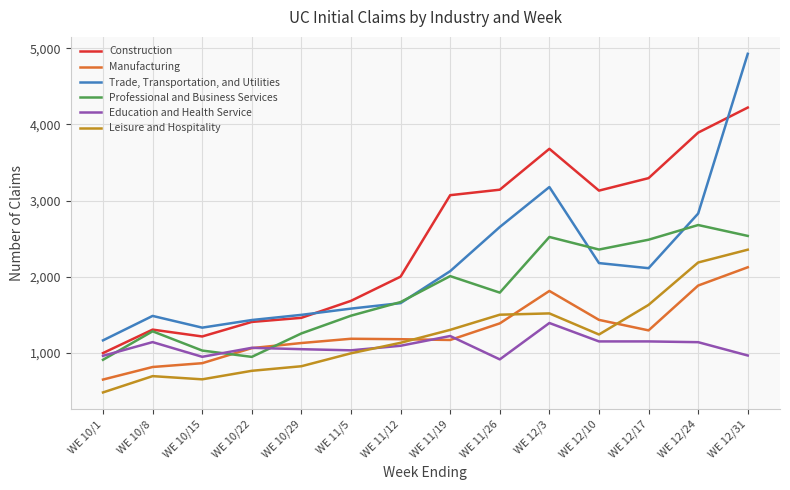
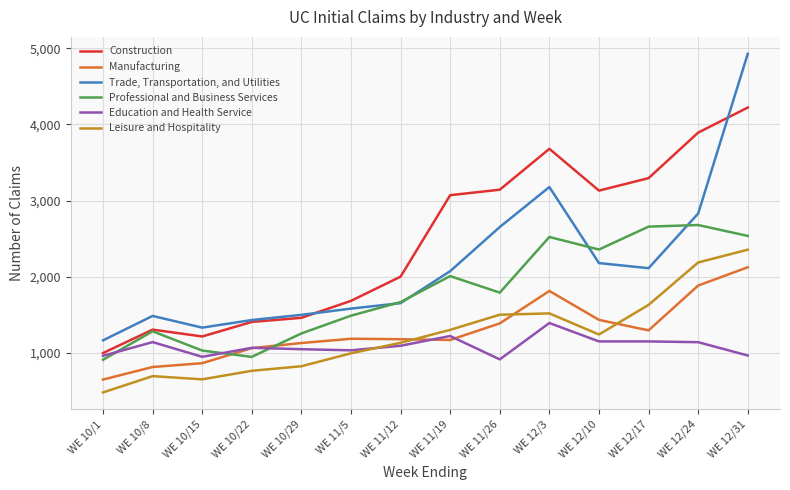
  {
    "Construction": {
      "WE 10/1": "1,000",
      "WE 10/15": "1,200",
      "WE 10/29": "1,500",
      "WE 11/5": "1,700",
      "WE 11/12": "2,000",
      "WE 11/19": "3,100",
      "WE 11/26": "3,100",
      "WE 12/3": "3,700",
      "WE 12/10": "3,100",
      "WE 12/17": "3,300",
      "WE 12/24": "3,900",
      "WE 12/31": "4,200"
    },
    "Trade, Transportation, and Utilities": {
      "WE 10/1": "1,200",
      "WE 10/8": "1,500",
      "WE 10/15": "1,300",
      "WE 10/29": "1,500",
      "WE 11/5": "1,600",
      "WE 11/19": "2,100",
      "WE 11/26": "2,700",
      "WE 12/3": "3,200",
      "WE 12/10": "2,200",
      "WE 12/17": "2,100",
      "WE 12/24": "2,800",
      "WE 12/31": "4,900"
    },
    "Professional and Business Services": {
      "WE 10/1": "900",
      "WE 10/15": "1,000",
      "WE 10/22": "900",
      "WE 10/29": "1,300",
      "WE 11/5": "1,500",
      "WE 11/19": "2,000",
      "WE 11/26": "1,800",
      "WE 12/3": "2,500",
      "WE 12/10": "2,400",
-     "WE 12/17": "2,500",
+     "WE 12/17": "2,700",
      "WE 12/24": "2,700",
      "WE 12/31": "2,500"
    },
    "Education and Health Service": {
      "WE 10/1": "1,000",
      "WE 10/8": "1,100",
      "WE 10/15": "900",
      "WE 10/29": "1,000",
      "WE 11/5": "1,000",
      "WE 11/12": "1,100",
      "WE 11/19": "1,200",
      "WE 11/26": "900",
      "WE 12/3": "1,400",
      "WE 12/10": "1,200",
      "WE 12/17": "1,200",
      "WE 12/24": "1,100",
      "WE 12/31": "1,000"
    }
  }
